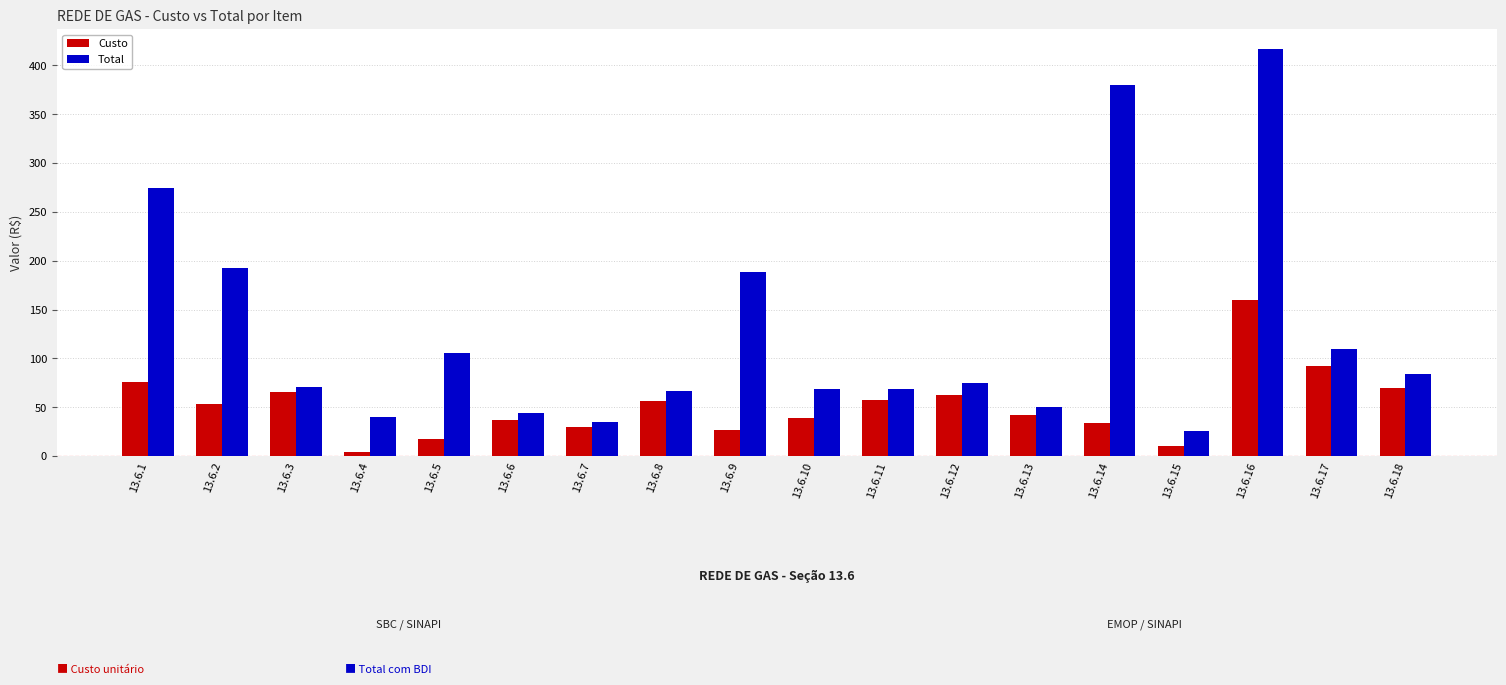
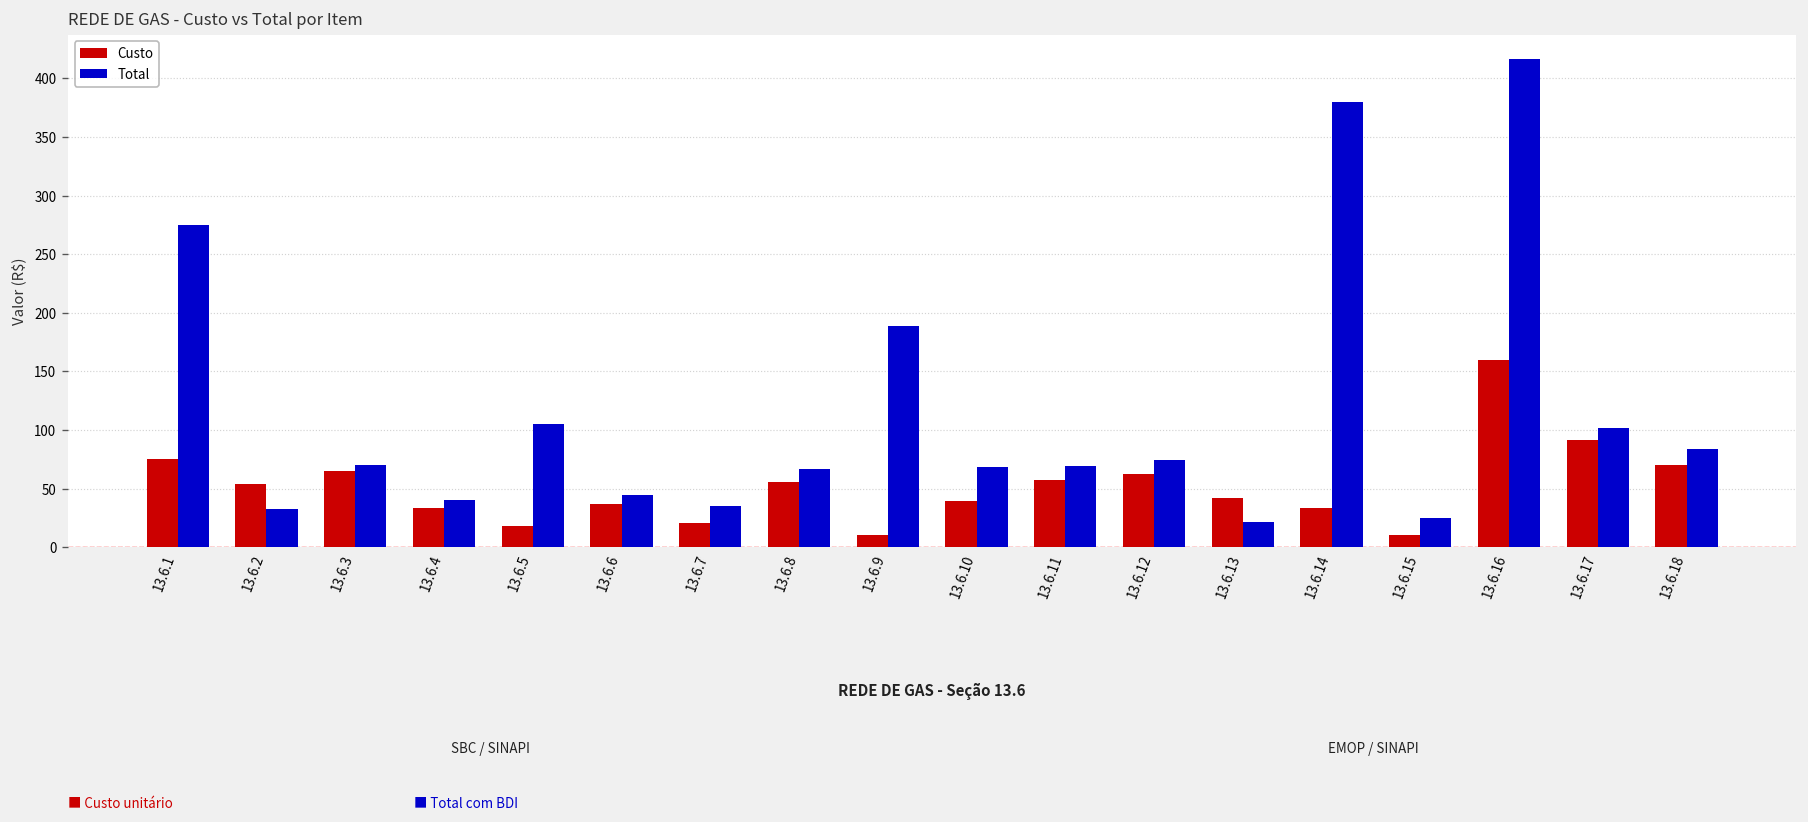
  {
    "Custo": {
      "13.6.1": 80,
      "13.6.2": 50,
      "13.6.3": 70,
-     "13.6.4": 0,
+     "13.6.4": 30,
      "13.6.5": 20,
      "13.6.6": 40,
-     "13.6.7": 30,
+     "13.6.7": 20,
      "13.6.8": 60,
-     "13.6.9": 30,
+     "13.6.9": 10,
      "13.6.10": 40,
      "13.6.11": 60,
      "13.6.12": 60,
      "13.6.13": 40,
      "13.6.14": 30,
      "13.6.15": 10,
      "13.6.16": 160,
      "13.6.17": 90,
      "13.6.18": 70
    },
    "Total": {
      "13.6.1": 270,
-     "13.6.2": 190,
+     "13.6.2": 30,
      "13.6.3": 70,
      "13.6.4": 40,
      "13.6.5": 110,
      "13.6.6": 40,
      "13.6.7": 40,
      "13.6.8": 70,
      "13.6.9": 190,
      "13.6.10": 70,
      "13.6.11": 70,
      "13.6.12": 70,
-     "13.6.13": 50,
+     "13.6.13": 20,
      "13.6.14": 380,
      "13.6.15": 30,
      "13.6.16": 420,
-     "13.6.17": 110,
+     "13.6.17": 100,
      "13.6.18": 80
    }
  }
